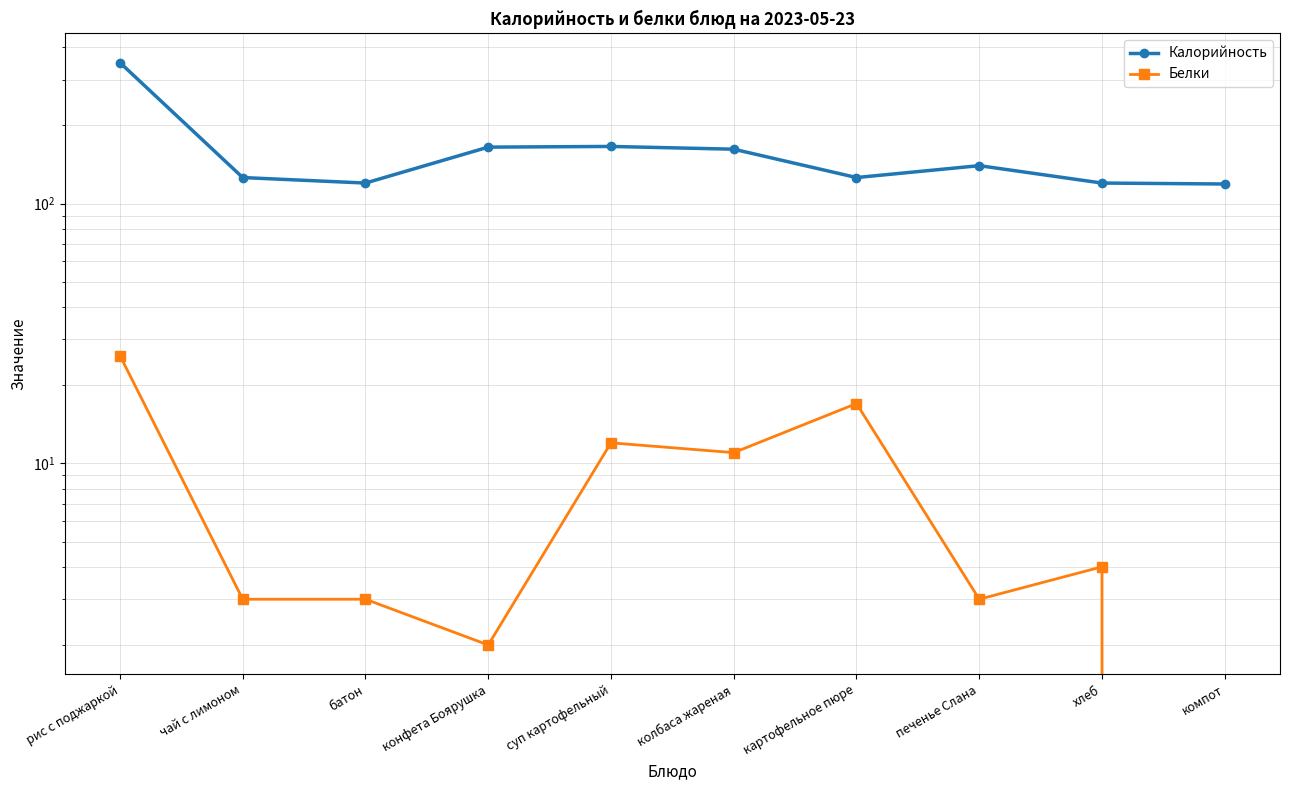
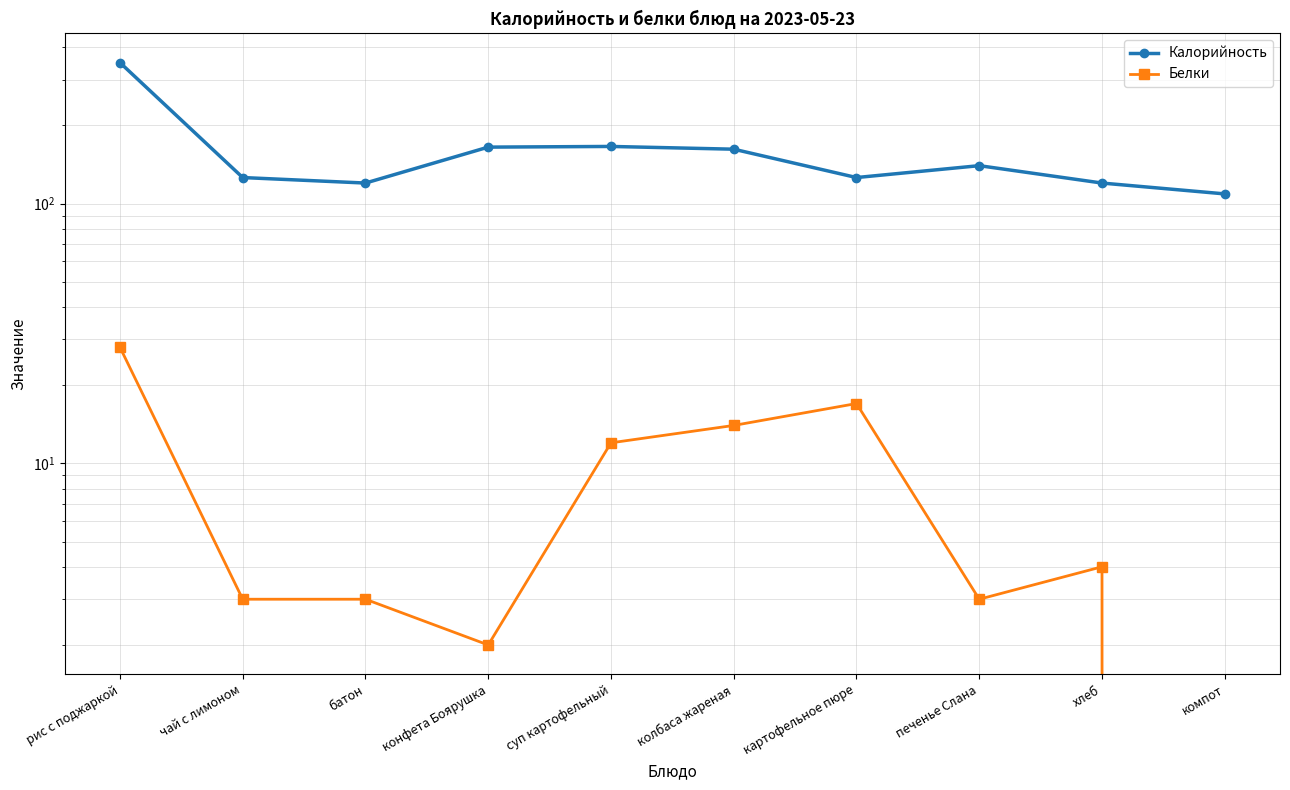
  {
    "Калорийность": {
      "рис с поджаркой": 350,
      "чай с лимоном": 130,
      "батон": 120,
      "конфета Боярушка": 170,
      "суп картофельный": 170,
      "колбаса жареная": 160,
      "картофельное пюре": 130,
      "печенье Слана": 140,
      "хлеб": 120,
-     "компот": 120
+     "компот": 109
    },
    "Белки": {
-     "рис с поджаркой": 26,
+     "рис с поджаркой": 28,
      "чай с лимоном": 3,
      "батон": 3,
      "конфета Боярушка": 2,
      "суп картофельный": 12,
-     "колбаса жареная": 11,
+     "колбаса жареная": 14,
      "картофельное пюре": 17,
      "печенье Слана": 3,
      "хлеб": 4
    }
  }
